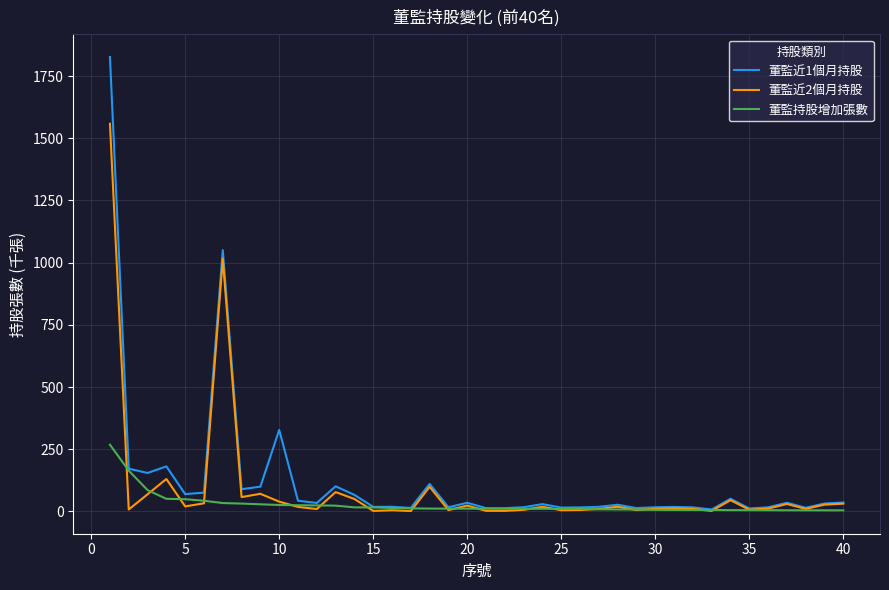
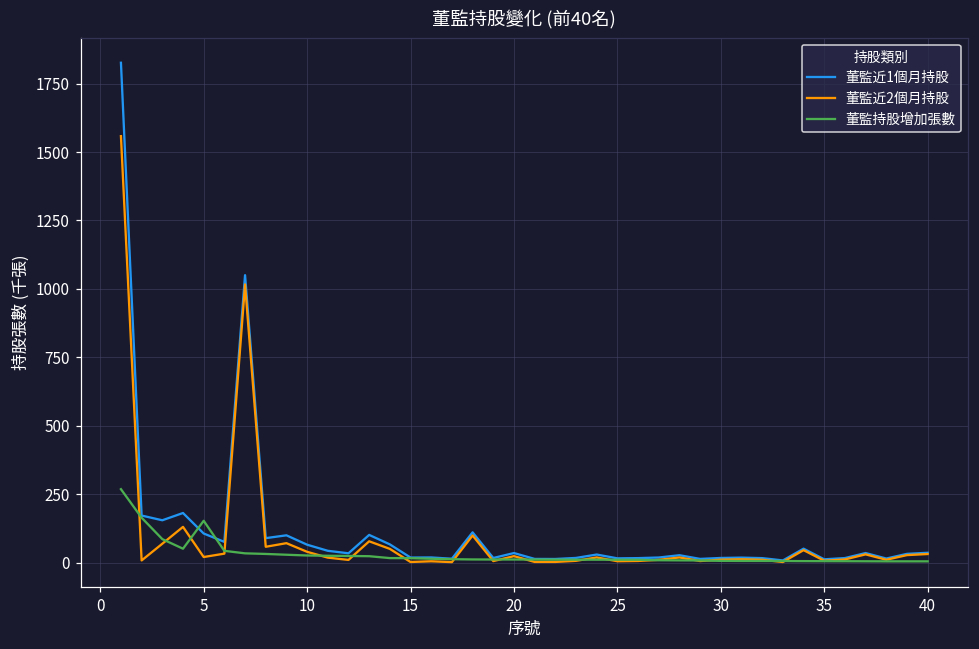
  {
    "董監近1個月持股": {
-     "5": 70,
-     "10": 330,
+     "5": 110,
+     "10": 70,
      "20": 30
    },
    "董監近2個月持股": {
      "5": 20,
      "10": 40,
      "15": 0,
      "20": 20
    },
    "董監持股增加張數": {
-     "5": 50,
+     "5": 150,
      "10": 30,
      "20": 10,
      "40": 0
    }
  }
